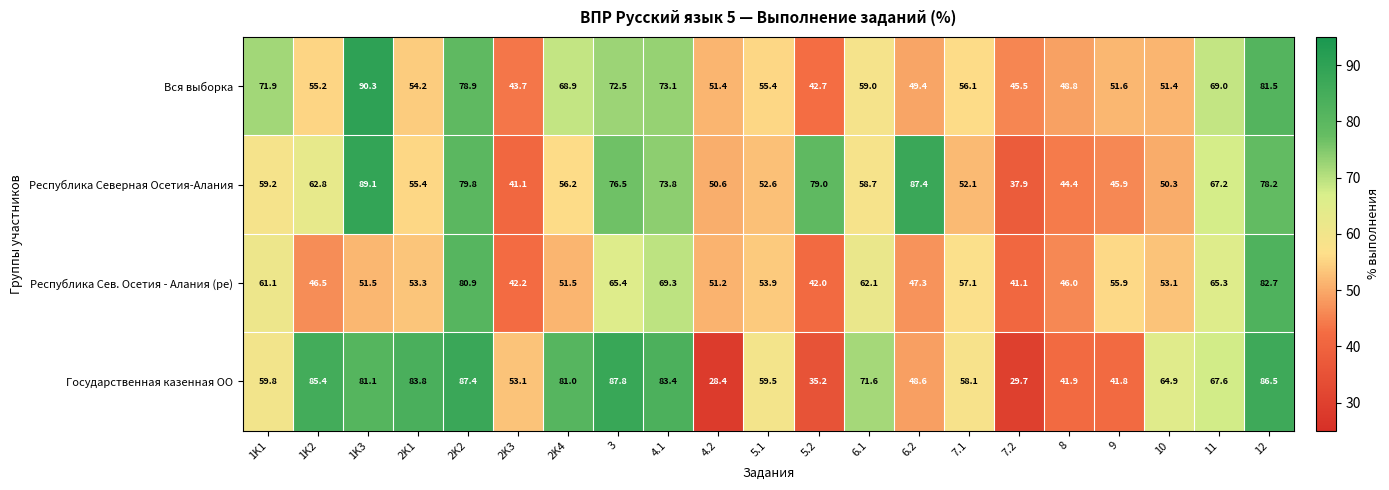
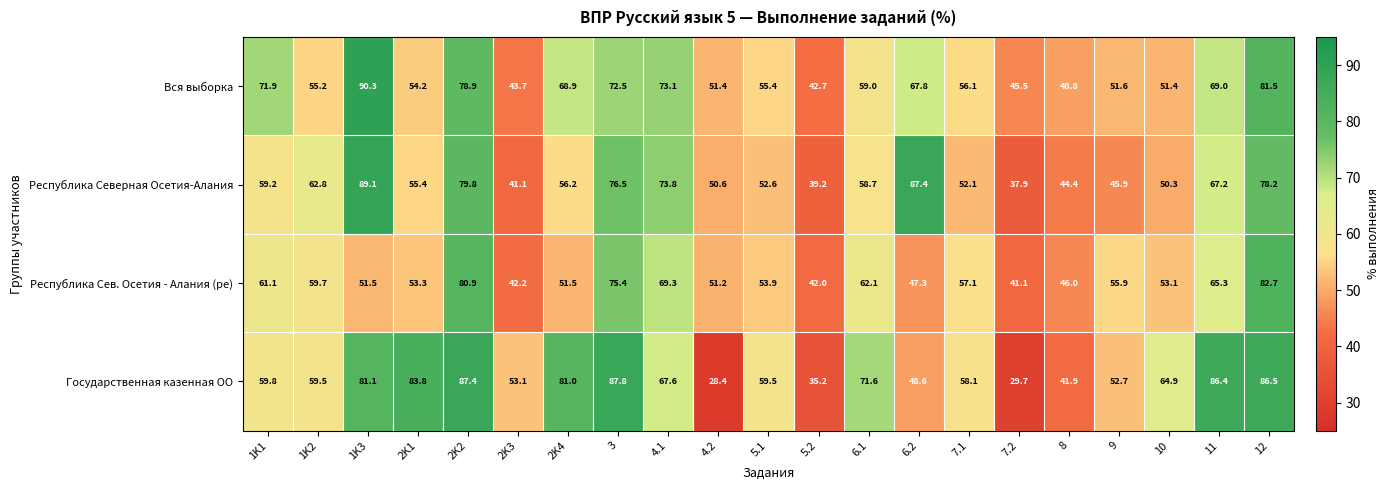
  {
    "Вся выборка": {
      "1K1": 71.9,
      "1K2": 55.2,
      "1K3": 90.3,
      "2K1": 54.2,
      "2K2": 78.9,
      "2K3": 43.7,
      "2K4": 68.9,
      "3": 72.5,
      "4.1": 73.1,
      "4.2": 51.4,
      "5.1": 55.4,
      "5.2": 42.7,
      "6.1": 59.0,
-     "6.2": 49.4,
+     "6.2": 67.8,
      "7.1": 56.1,
      "7.2": 45.5,
      "8": 48.8,
      "9": 51.6,
      "10": 51.4,
      "11": 69.0,
      "12": 81.5
    },
    "Республика Северная Осетия-Алания": {
      "1K1": 59.2,
      "1K2": 62.8,
      "1K3": 89.1,
      "2K1": 55.4,
      "2K2": 79.8,
      "2K3": 41.1,
      "2K4": 56.2,
      "3": 76.5,
      "4.1": 73.8,
      "4.2": 50.6,
      "5.1": 52.6,
-     "5.2": 79.0,
+     "5.2": 39.2,
      "6.1": 58.7,
      "6.2": 87.4,
      "7.1": 52.1,
      "7.2": 37.9,
      "8": 44.4,
      "9": 45.9,
      "10": 50.3,
      "11": 67.2,
      "12": 78.2
    },
    "Республика Сев. Осетия - Алания (ре)": {
      "1K1": 61.1,
-     "1K2": 46.5,
+     "1K2": 59.7,
      "1K3": 51.5,
      "2K1": 53.3,
      "2K2": 80.9,
      "2K3": 42.2,
      "2K4": 51.5,
-     "3": 65.4,
+     "3": 75.4,
      "4.1": 69.3,
      "4.2": 51.2,
      "5.1": 53.9,
      "5.2": 42.0,
      "6.1": 62.1,
      "6.2": 47.3,
      "7.1": 57.1,
      "7.2": 41.1,
      "8": 46.0,
      "9": 55.9,
      "10": 53.1,
      "11": 65.3,
      "12": 82.7
    },
    "Государственная казенная ОО": {
      "1K1": 59.8,
-     "1K2": 85.4,
+     "1K2": 59.5,
      "1K3": 81.1,
      "2K1": 83.8,
      "2K2": 87.4,
      "2K3": 53.1,
      "2K4": 81.0,
      "3": 87.8,
-     "4.1": 83.4,
+     "4.1": 67.6,
      "4.2": 28.4,
      "5.1": 59.5,
      "5.2": 35.2,
      "6.1": 71.6,
      "6.2": 48.6,
      "7.1": 58.1,
      "7.2": 29.7,
      "8": 41.9,
-     "9": 41.8,
+     "9": 52.7,
      "10": 64.9,
-     "11": 67.6,
+     "11": 86.4,
      "12": 86.5
    }
  }
